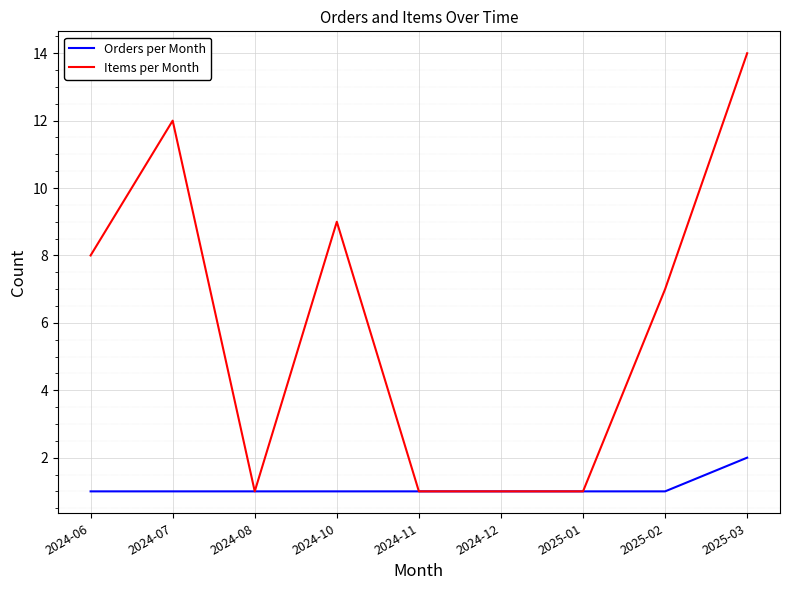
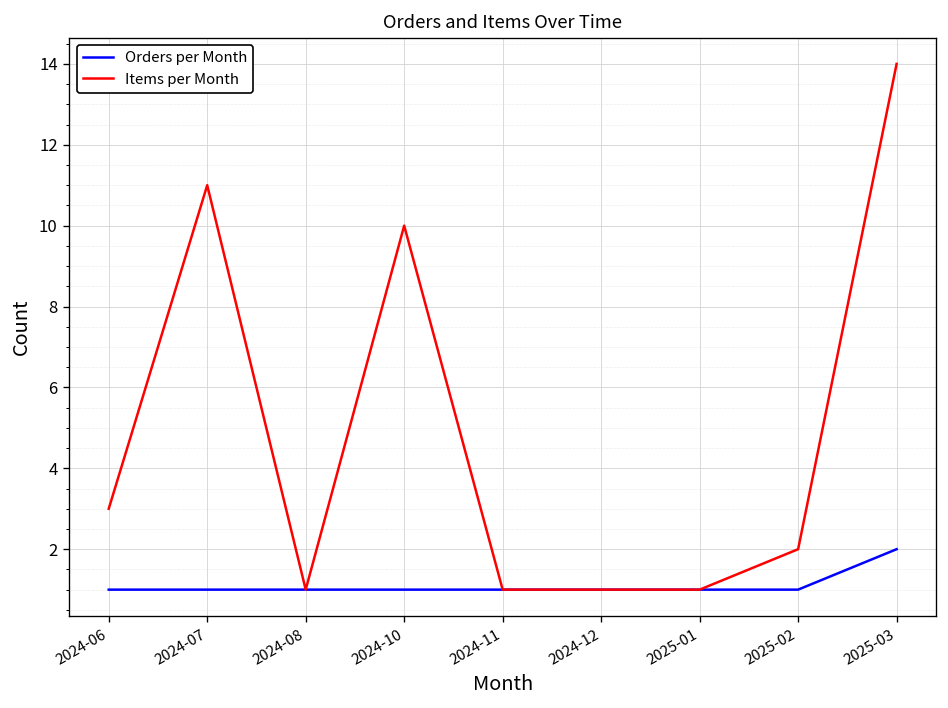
  {
    "Orders per Month": {
      "2024-06": 1,
      "2024-07": 1,
      "2024-10": 1,
      "2025-02": 1,
      "2025-03": 2
    },
    "Items per Month": {
-     "2024-06": 8,
-     "2024-07": 12,
-     "2024-10": 9,
-     "2025-02": 7,
+     "2024-06": 3,
+     "2024-07": 11,
+     "2024-10": 10,
+     "2025-02": 2,
      "2025-03": 14
    }
  }
